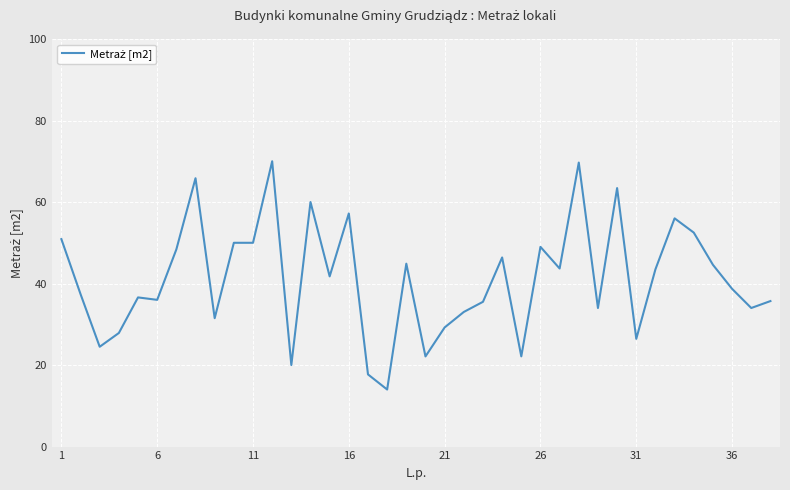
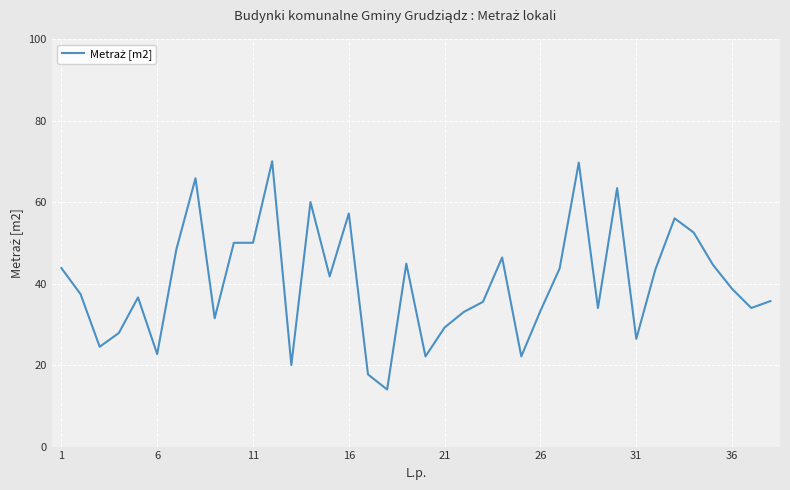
  {
-   "1": 51,
-   "6": 36,
+   "1": 44,
+   "6": 23,
    "11": 50,
    "16": 57,
    "21": 29,
-   "26": 49,
+   "26": 33,
    "31": 26,
    "36": 39
  }
